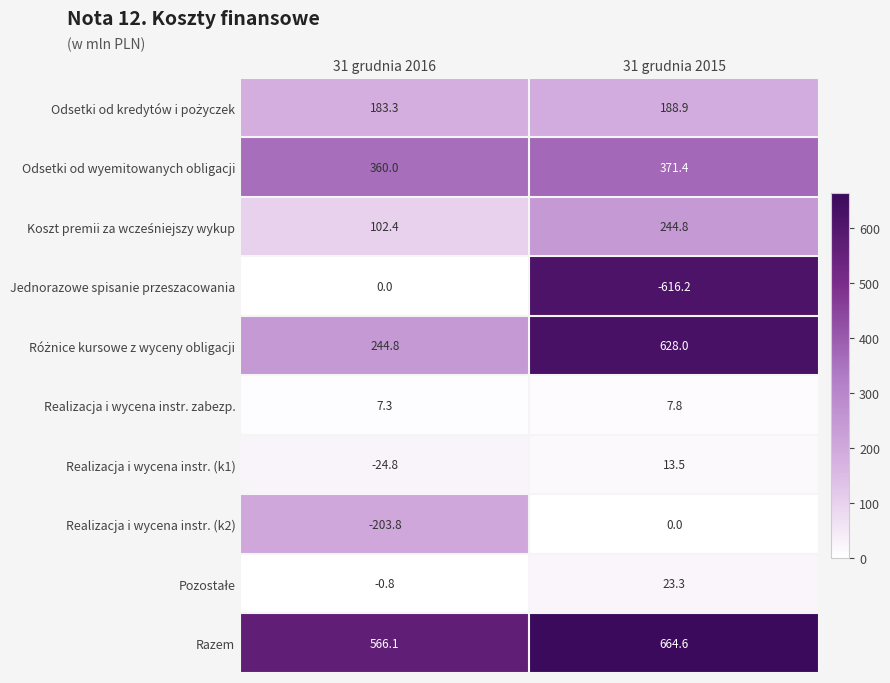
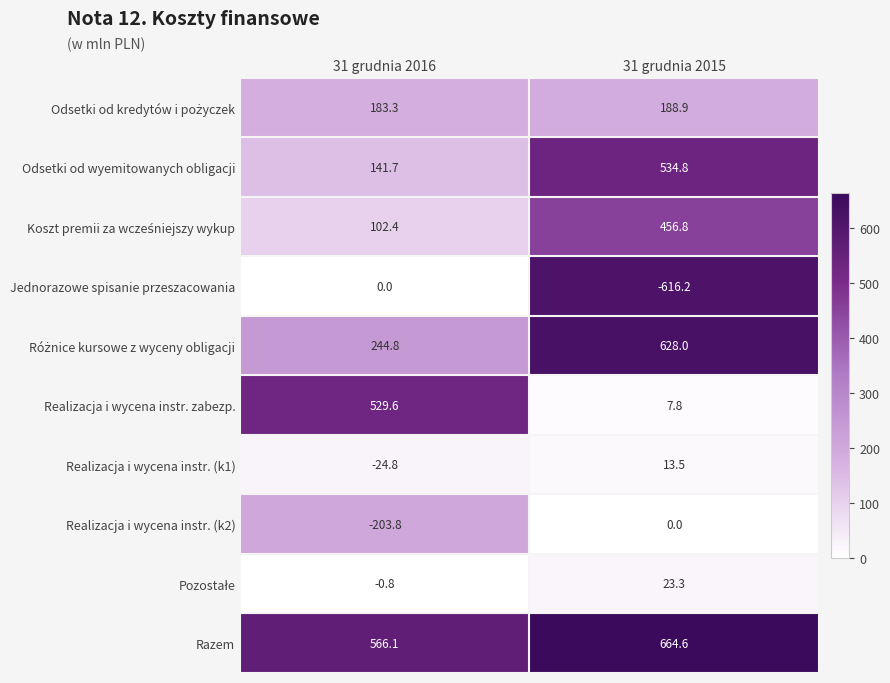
  {
    "Odsetki od kredytów i pożyczek": {
      "31 grudnia 2016": 183.3,
      "31 grudnia 2015": 188.9
    },
    "Odsetki od wyemitowanych obligacji": {
-     "31 grudnia 2016": 360.0,
-     "31 grudnia 2015": 371.4
+     "31 grudnia 2016": 141.7,
+     "31 grudnia 2015": 534.8
    },
    "Koszt premii za wcześniejszy wykup": {
      "31 grudnia 2016": 102.4,
-     "31 grudnia 2015": 244.8
+     "31 grudnia 2015": 456.8
    },
    "Jednorazowe spisanie przeszacowania": {
      "31 grudnia 2016": 0.0,
      "31 grudnia 2015": -616.2
    },
    "Różnice kursowe z wyceny obligacji": {
      "31 grudnia 2016": 244.8,
      "31 grudnia 2015": 628.0
    },
    "Realizacja i wycena instr. zabezp.": {
-     "31 grudnia 2016": 7.3,
+     "31 grudnia 2016": 529.6,
      "31 grudnia 2015": 7.8
    },
    "Realizacja i wycena instr. (k1)": {
      "31 grudnia 2016": -24.8,
      "31 grudnia 2015": 13.5
    },
    "Realizacja i wycena instr. (k2)": {
      "31 grudnia 2016": -203.8,
      "31 grudnia 2015": 0.0
    },
    "Pozostałe": {
      "31 grudnia 2016": -0.8,
      "31 grudnia 2015": 23.3
    },
    "Razem": {
      "31 grudnia 2016": 566.1,
      "31 grudnia 2015": 664.6
    }
  }
